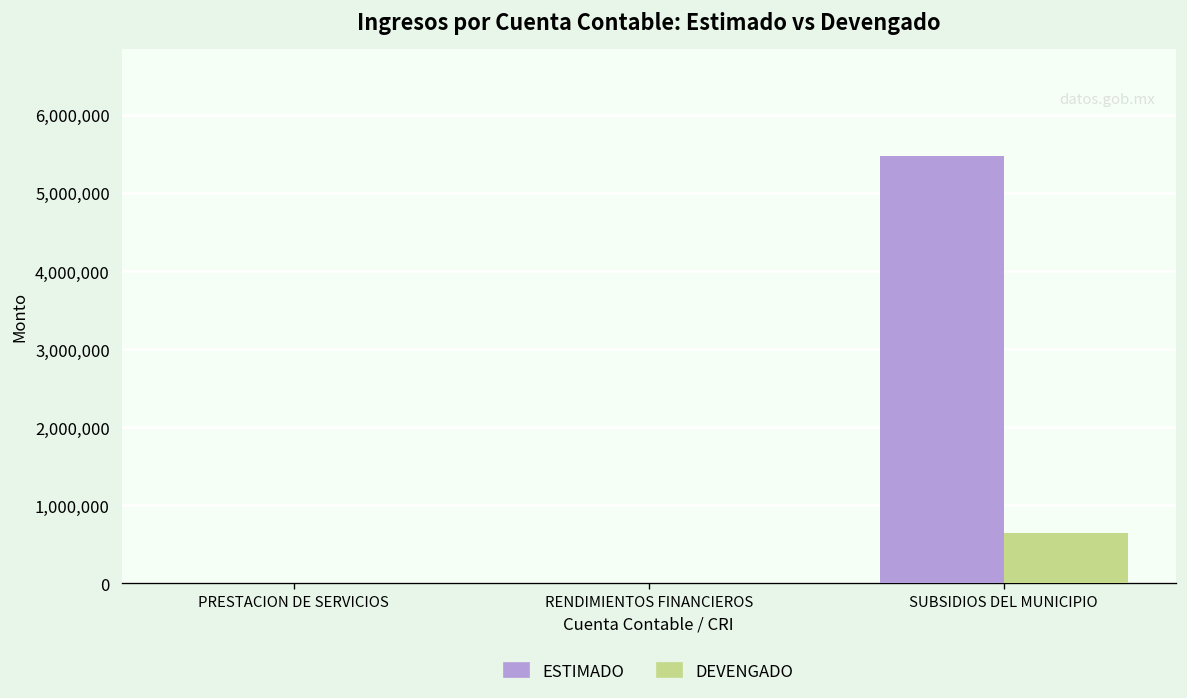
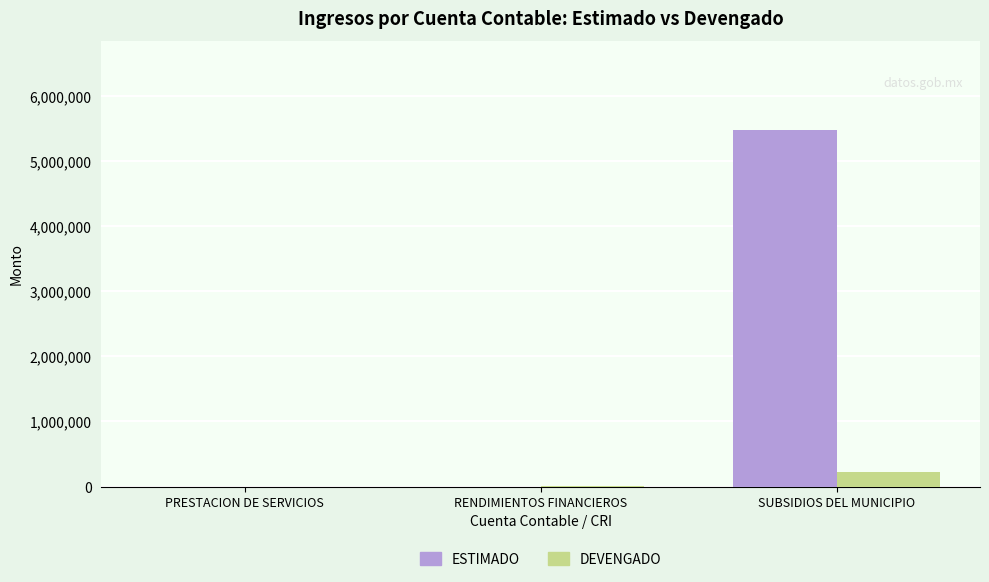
  {
    "ESTIMADO": {
      "RENDIMIENTOS FINANCIEROS": "0",
      "SUBSIDIOS DEL MUNICIPIO": "5,500,000"
    },
    "DEVENGADO": {
      "PRESTACION DE SERVICIOS": "0",
-     "SUBSIDIOS DEL MUNICIPIO": "700,000"
+     "SUBSIDIOS DEL MUNICIPIO": "200,000"
    }
  }
